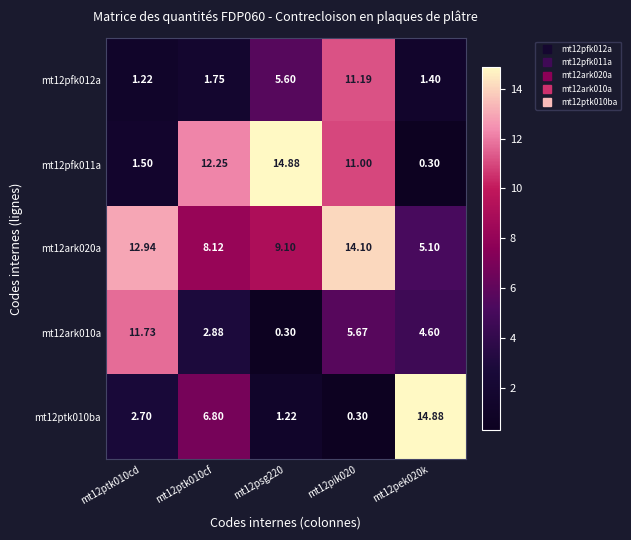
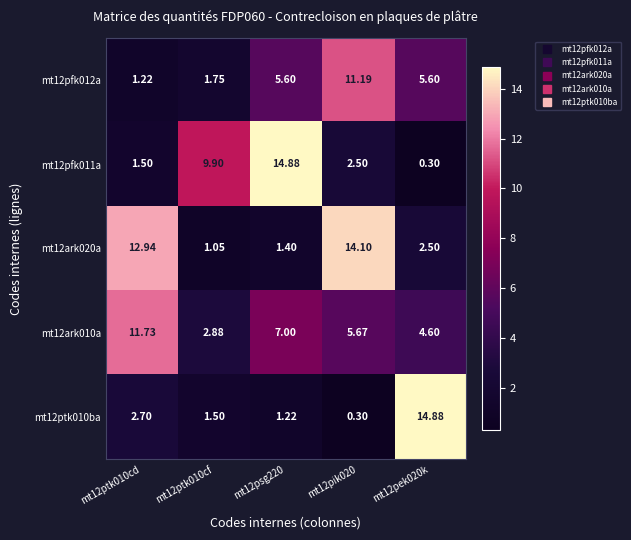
  {
    "mt12pfk012a": {
      "mt12ptk010cd": 1.22,
      "mt12ptk010cf": 1.75,
      "mt12psg220": 5.60,
      "mt12pik020": 11.19,
-     "mt12pek020k": 1.40
+     "mt12pek020k": 5.60
    },
    "mt12pfk011a": {
      "mt12ptk010cd": 1.50,
-     "mt12ptk010cf": 12.25,
+     "mt12ptk010cf": 9.90,
      "mt12psg220": 14.88,
-     "mt12pik020": 11.00,
+     "mt12pik020": 2.50,
      "mt12pek020k": 0.30
    },
    "mt12ark020a": {
      "mt12ptk010cd": 12.94,
-     "mt12ptk010cf": 8.12,
-     "mt12psg220": 9.10,
+     "mt12ptk010cf": 1.05,
+     "mt12psg220": 1.40,
      "mt12pik020": 14.10,
-     "mt12pek020k": 5.10
+     "mt12pek020k": 2.50
    },
    "mt12ark010a": {
      "mt12ptk010cd": 11.73,
      "mt12ptk010cf": 2.88,
-     "mt12psg220": 0.30,
+     "mt12psg220": 7.00,
      "mt12pik020": 5.67,
      "mt12pek020k": 4.60
    },
    "mt12ptk010ba": {
      "mt12ptk010cd": 2.70,
-     "mt12ptk010cf": 6.80,
+     "mt12ptk010cf": 1.50,
      "mt12psg220": 1.22,
      "mt12pik020": 0.30,
      "mt12pek020k": 14.88
    }
  }
